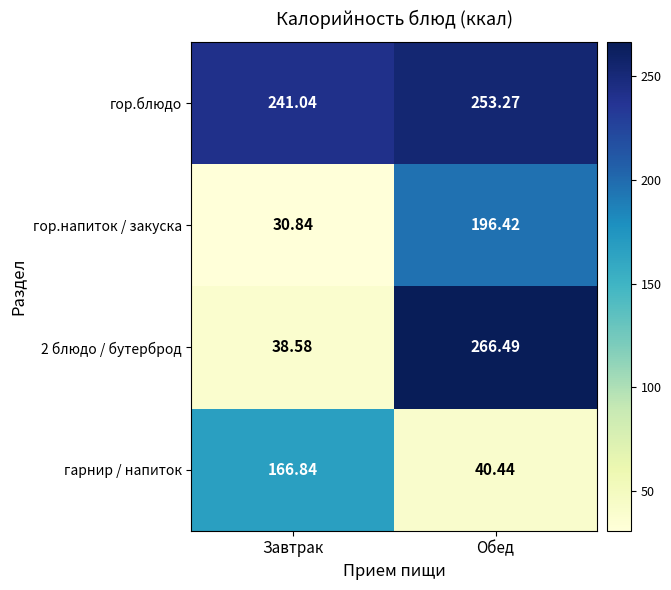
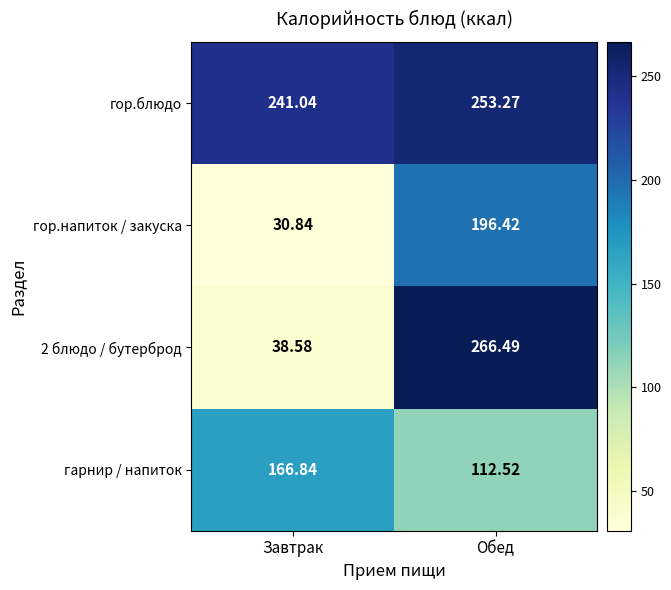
  {
    "гор.блюдо": {
      "Завтрак": 241.04,
      "Обед": 253.27
    },
    "гор.напиток / закуска": {
      "Завтрак": 30.84,
      "Обед": 196.42
    },
    "2 блюдо / бутерброд": {
      "Завтрак": 38.58,
      "Обед": 266.49
    },
    "гарнир / напиток": {
      "Завтрак": 166.84,
-     "Обед": 40.44
+     "Обед": 112.52
    }
  }
